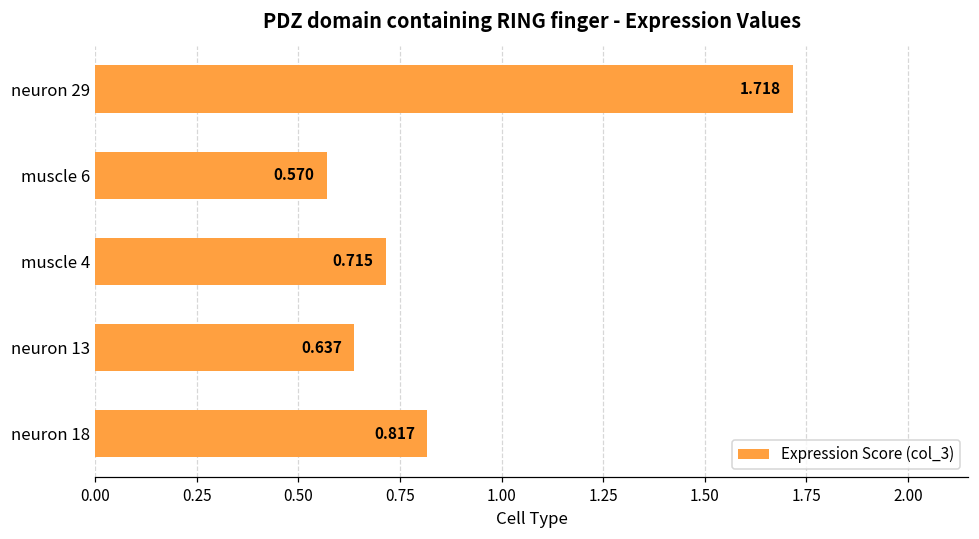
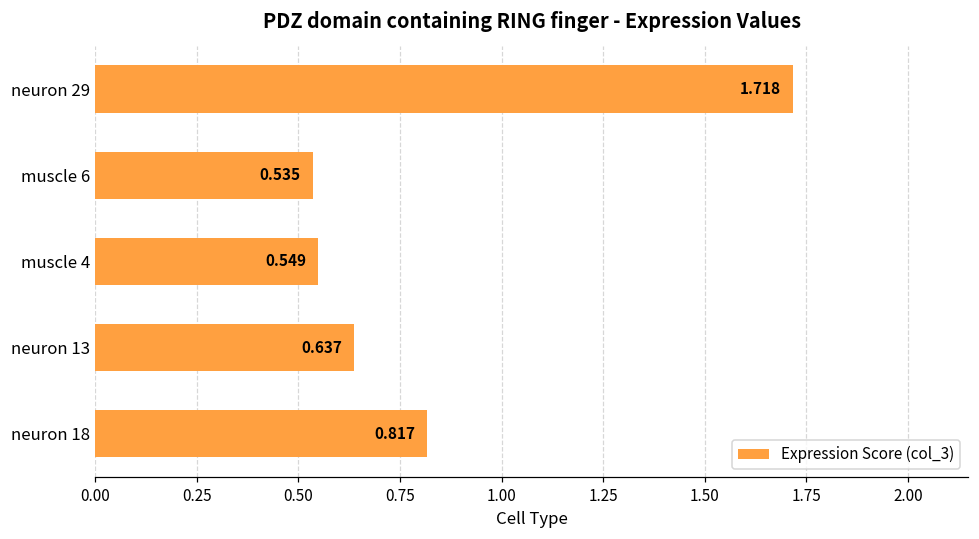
  {
    "neuron 29": 1.718,
-   "muscle 6": 0.570,
-   "muscle 4": 0.715,
+   "muscle 6": 0.535,
+   "muscle 4": 0.549,
    "neuron 13": 0.637,
    "neuron 18": 0.817
  }
